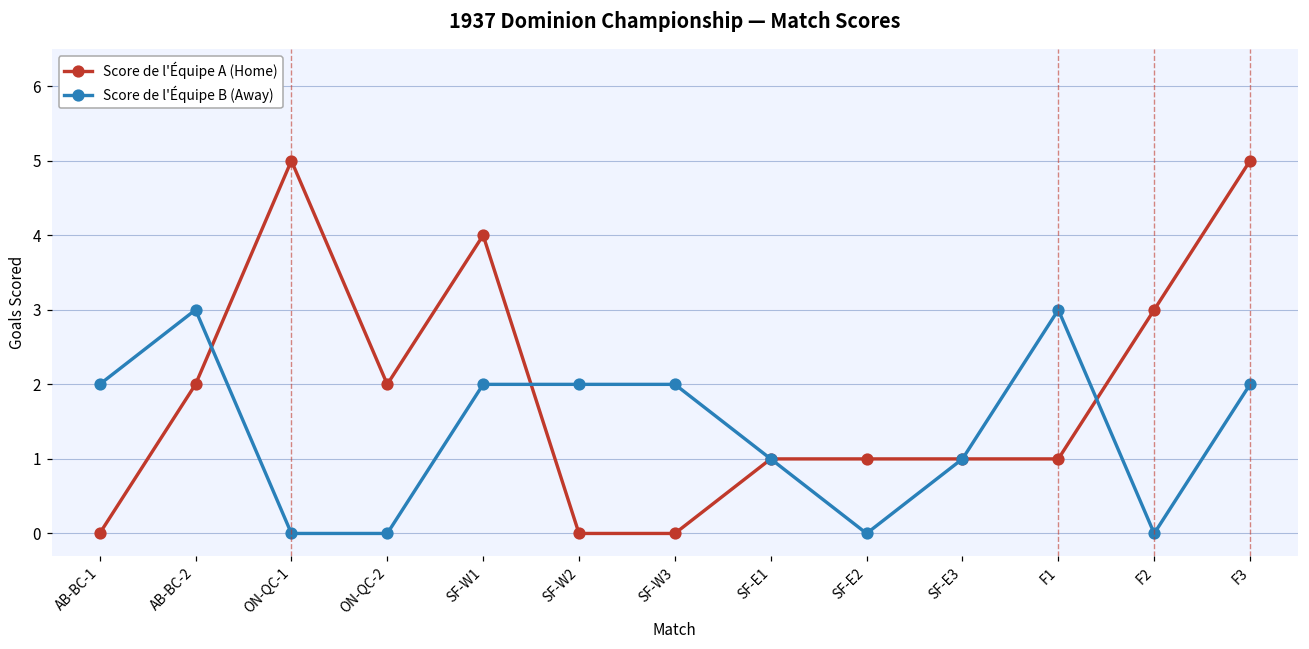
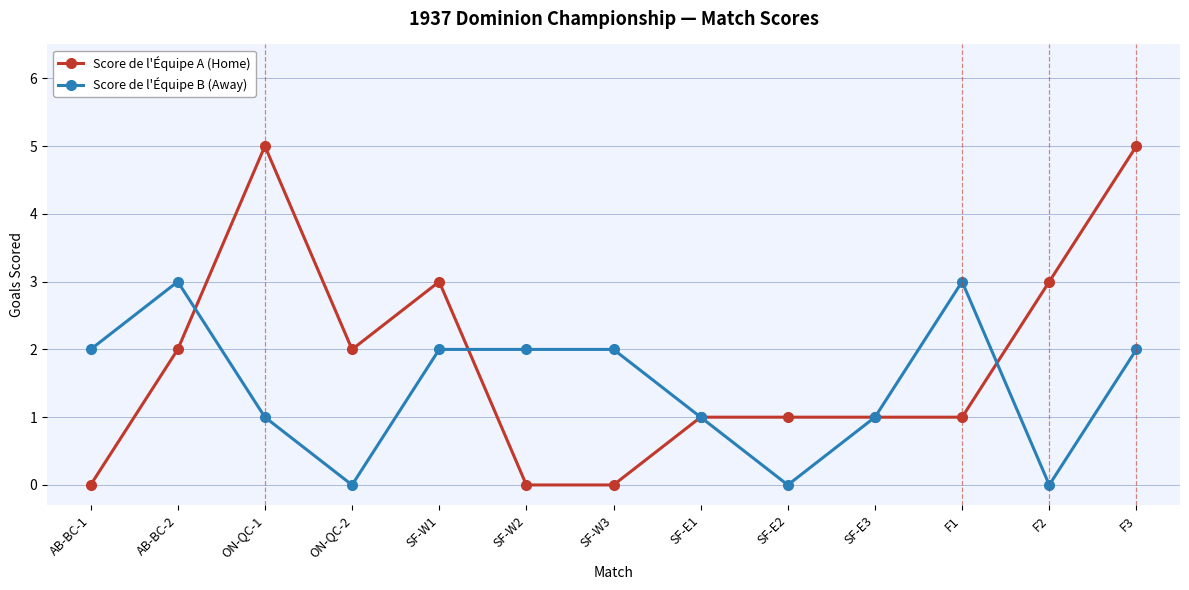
  {
    "Score de l'Équipe A (Home)": {
      "AB-BC-1": 0,
      "AB-BC-2": 2,
      "ON-QC-1": 5,
      "ON-QC-2": 2,
-     "SF-W1": 4,
+     "SF-W1": 3,
      "SF-W2": 0,
      "SF-W3": 0,
      "SF-E2": 1,
      "F1": 1,
      "F2": 3,
      "F3": 5
    },
    "Score de l'Équipe B (Away)": {
      "AB-BC-1": 2,
      "AB-BC-2": 3,
-     "ON-QC-1": 0,
+     "ON-QC-1": 1,
      "ON-QC-2": 0,
      "SF-W1": 2,
      "SF-W2": 2,
      "SF-W3": 2,
      "SF-E2": 0,
      "F1": 3,
      "F2": 0,
      "F3": 2
    }
  }
